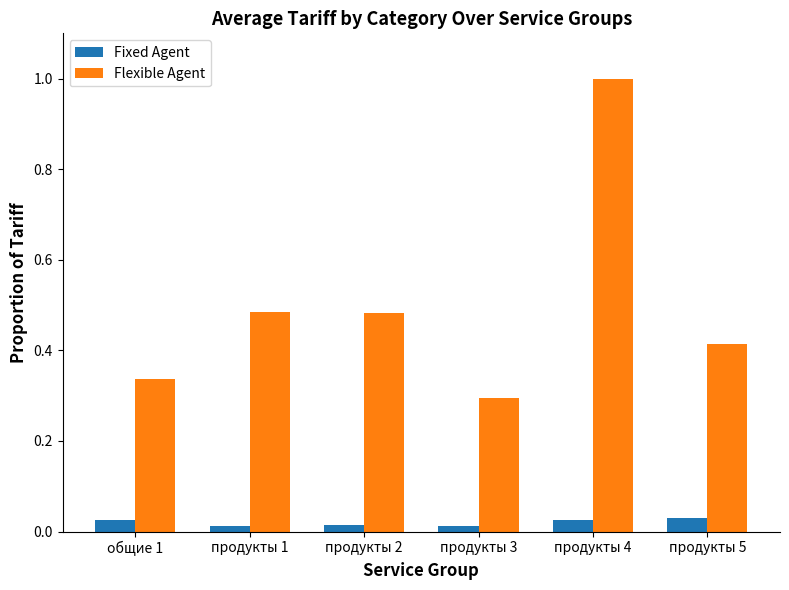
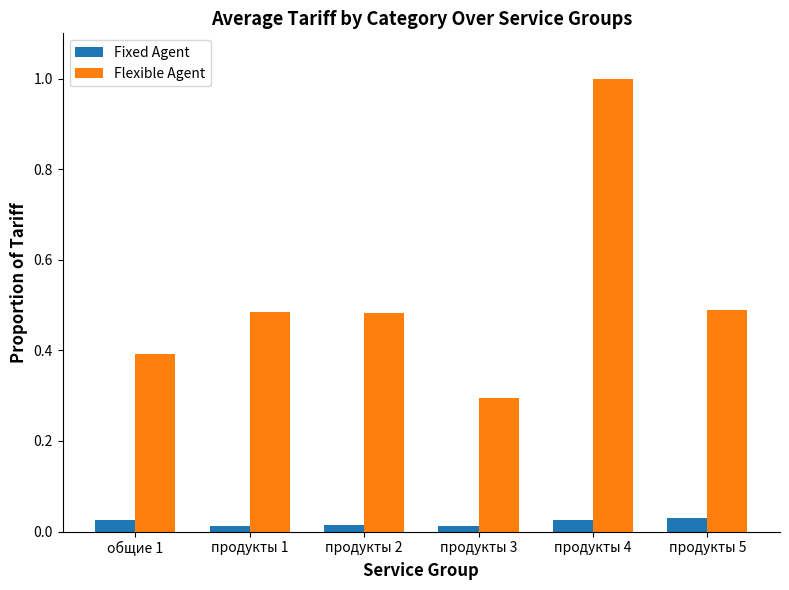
  {
    "Fixed Agent": {
      "общие 1": 0.03,
      "продукты 1": 0.01,
      "продукты 2": 0.01,
      "продукты 3": 0.01,
      "продукты 4": 0.03,
      "продукты 5": 0.03
    },
    "Flexible Agent": {
-     "общие 1": 0.34,
+     "общие 1": 0.39,
      "продукты 1": 0.48,
      "продукты 2": 0.48,
      "продукты 3": 0.29,
      "продукты 4": 1.00,
-     "продукты 5": 0.41
+     "продукты 5": 0.49
    }
  }
